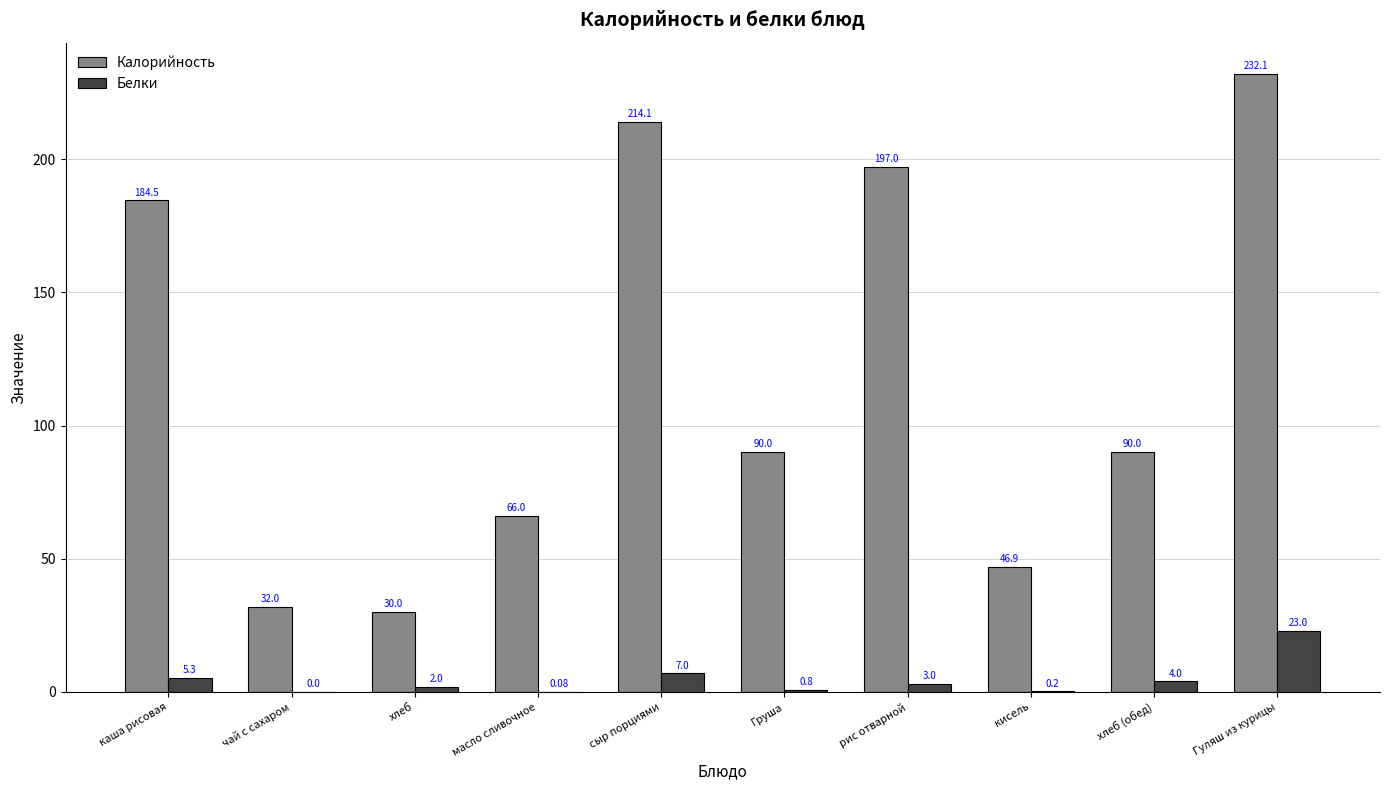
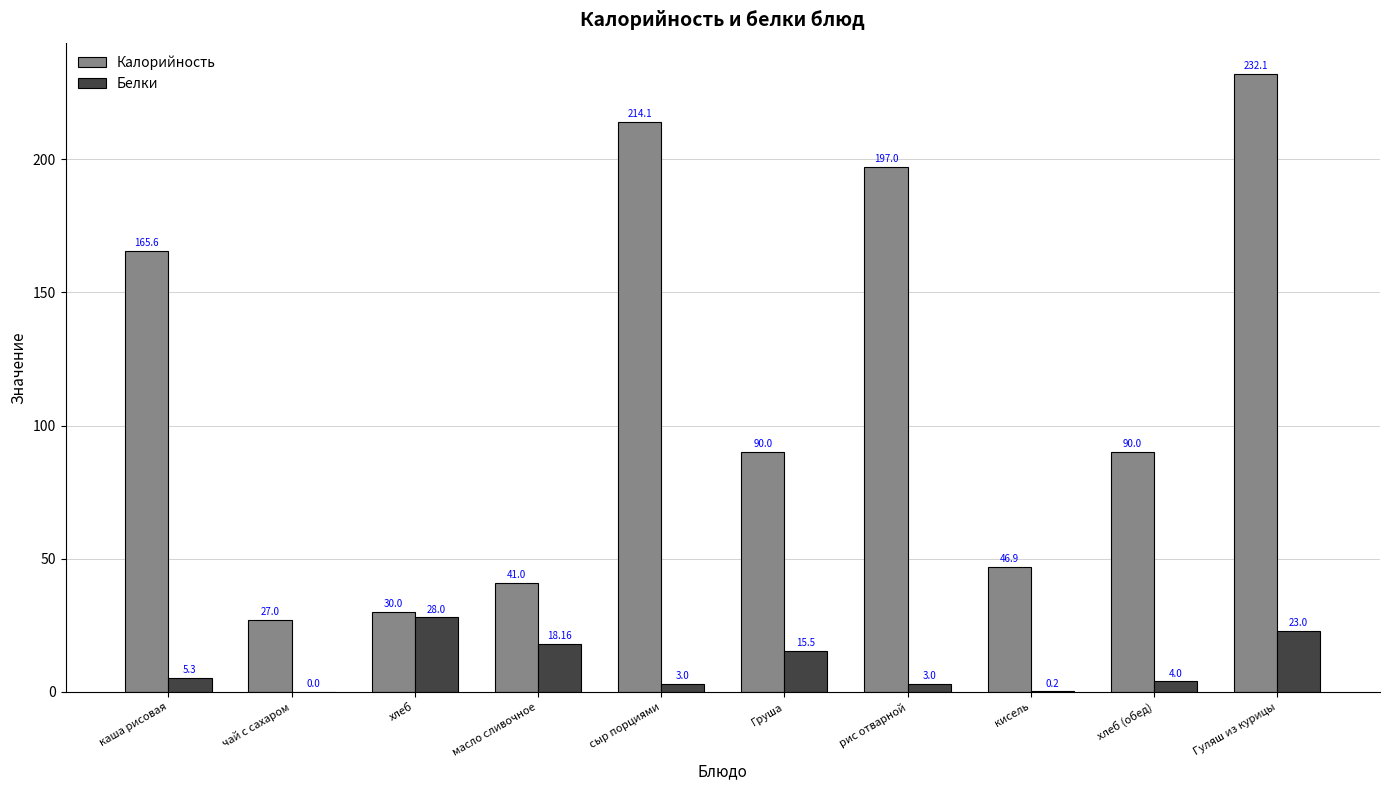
  {
    "Калорийность": {
-     "каша рисовая": 184.5,
-     "чай с сахаром": 32.0,
+     "каша рисовая": 165.6,
+     "чай с сахаром": 27.0,
      "хлеб": 30.0,
-     "масло сливочное": 66.0,
+     "масло сливочное": 41.0,
      "сыр порциями": 214.1,
      "Груша": 90.0,
      "рис отварной": 197.0,
      "кисель": 46.9,
      "хлеб (обед)": 90.0,
      "Гуляш из курицы": 232.1
    },
    "Белки": {
      "каша рисовая": 5.3,
      "чай с сахаром": 0.0,
-     "хлеб": 2.0,
-     "масло сливочное": 0.08,
-     "сыр порциями": 7.0,
-     "Груша": 0.8,
+     "хлеб": 28.0,
+     "масло сливочное": 18.16,
+     "сыр порциями": 3.0,
+     "Груша": 15.5,
      "рис отварной": 3.0,
      "кисель": 0.2,
      "хлеб (обед)": 4.0,
      "Гуляш из курицы": 23.0
    }
  }
